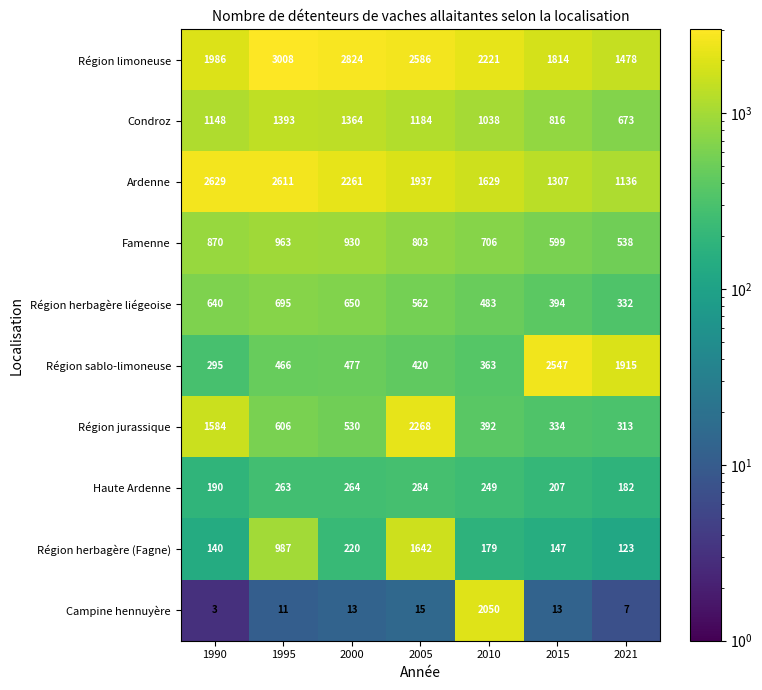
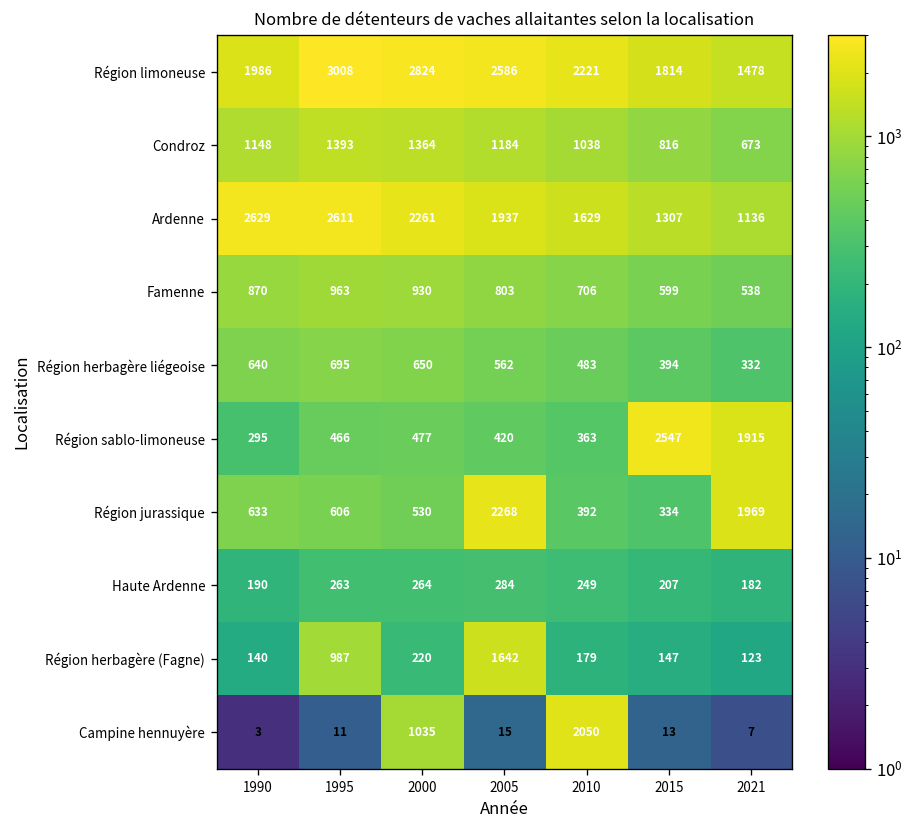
  {
    "Région limoneuse": {
      "1990": 1986,
      "1995": 3008,
      "2000": 2824,
      "2005": 2586,
      "2010": 2221,
      "2015": 1814,
      "2021": 1478
    },
    "Condroz": {
      "1990": 1148,
      "1995": 1393,
      "2000": 1364,
      "2005": 1184,
      "2010": 1038,
      "2015": 816,
      "2021": 673
    },
    "Ardenne": {
      "1990": 2629,
      "1995": 2611,
      "2000": 2261,
      "2005": 1937,
      "2010": 1629,
      "2015": 1307,
      "2021": 1136
    },
    "Famenne": {
      "1990": 870,
      "1995": 963,
      "2000": 930,
      "2005": 803,
      "2010": 706,
      "2015": 599,
      "2021": 538
    },
    "Région herbagère liégeoise": {
      "1990": 640,
      "1995": 695,
      "2000": 650,
      "2005": 562,
      "2010": 483,
      "2015": 394,
      "2021": 332
    },
    "Région sablo-limoneuse": {
      "1990": 295,
      "1995": 466,
      "2000": 477,
      "2005": 420,
      "2010": 363,
      "2015": 2547,
      "2021": 1915
    },
    "Région jurassique": {
-     "1990": 1584,
+     "1990": 633,
      "1995": 606,
      "2000": 530,
      "2005": 2268,
      "2010": 392,
      "2015": 334,
-     "2021": 313
+     "2021": 1969
    },
    "Haute Ardenne": {
      "1990": 190,
      "1995": 263,
      "2000": 264,
      "2005": 284,
      "2010": 249,
      "2015": 207,
      "2021": 182
    },
    "Région herbagère (Fagne)": {
      "1990": 140,
      "1995": 987,
      "2000": 220,
      "2005": 1642,
      "2010": 179,
      "2015": 147,
      "2021": 123
    },
    "Campine hennuyère": {
      "1990": 3,
      "1995": 11,
-     "2000": 13,
+     "2000": 1035,
      "2005": 15,
      "2010": 2050,
      "2015": 13,
      "2021": 7
    }
  }
